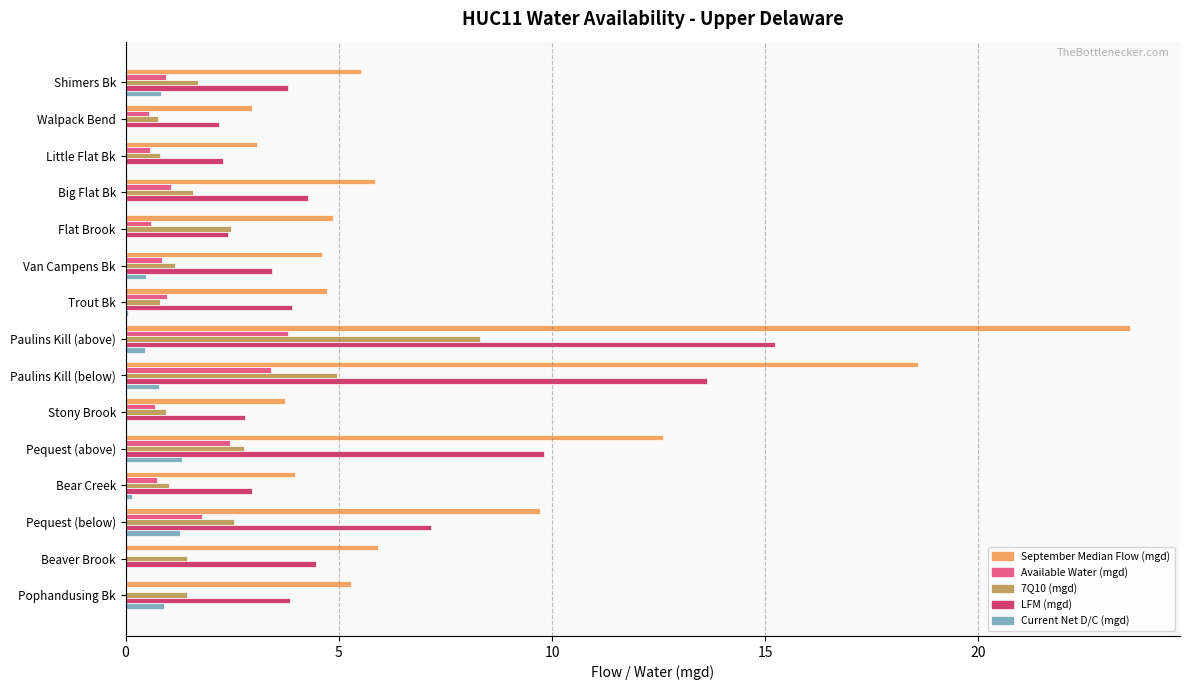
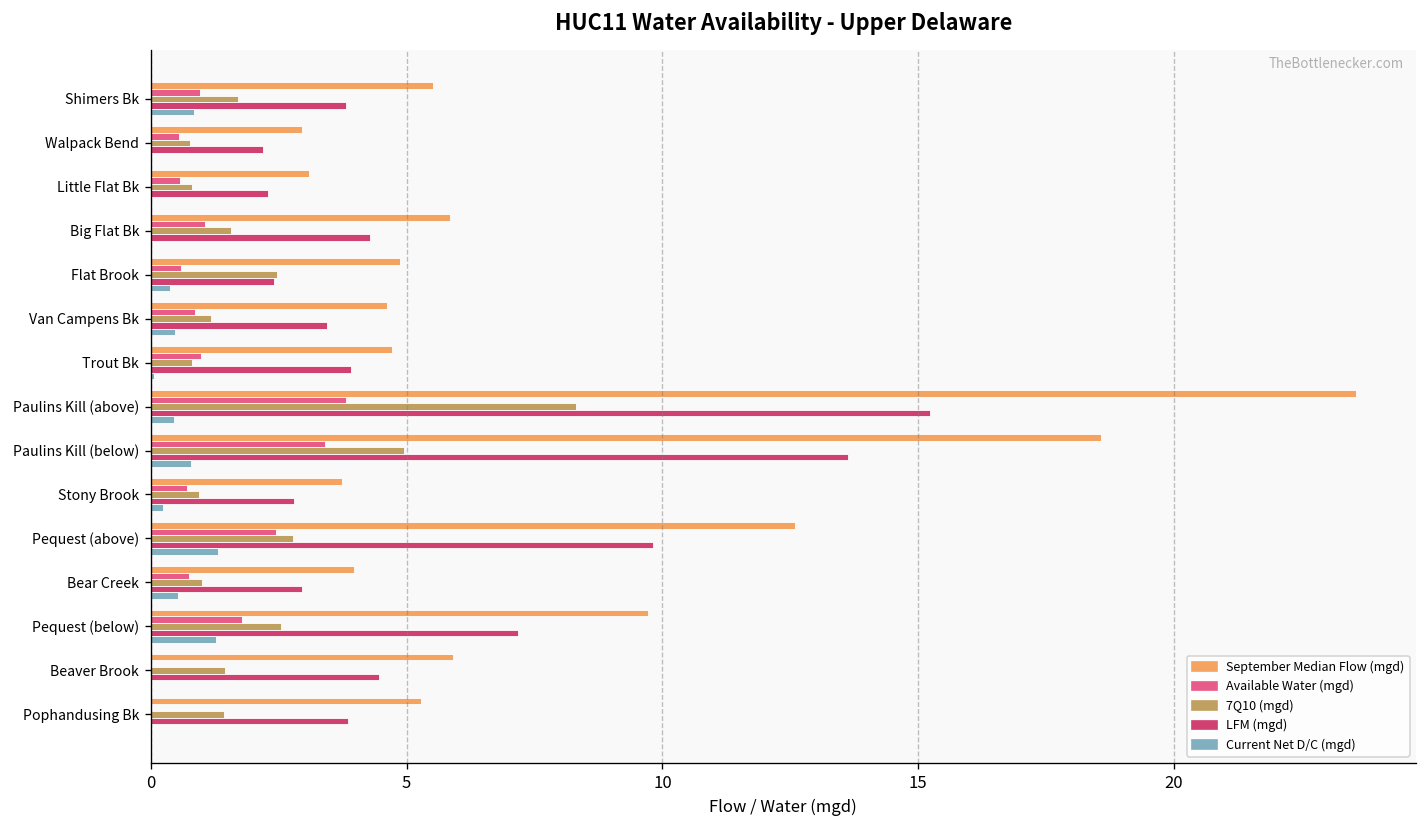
  {
    "Current Net D/C (mgd)": {
      "Shimers Bk": 0.8,
-     "Flat Brook": 0.0,
+     "Flat Brook": 0.4,
      "Van Campens Bk": 0.5,
      "Trout Bk": 0.1,
      "Paulins Kill (above)": 0.4,
      "Paulins Kill (below)": 0.8,
-     "Stony Brook": 0.0,
+     "Stony Brook": 0.2,
      "Pequest (above)": 1.3,
-     "Bear Creek": 0.2,
+     "Bear Creek": 0.5,
      "Pequest (below)": 1.3,
      "Beaver Brook": 0.0,
-     "Pophandusing Bk": 0.9
+     "Pophandusing Bk": 0.0
    }
  }
